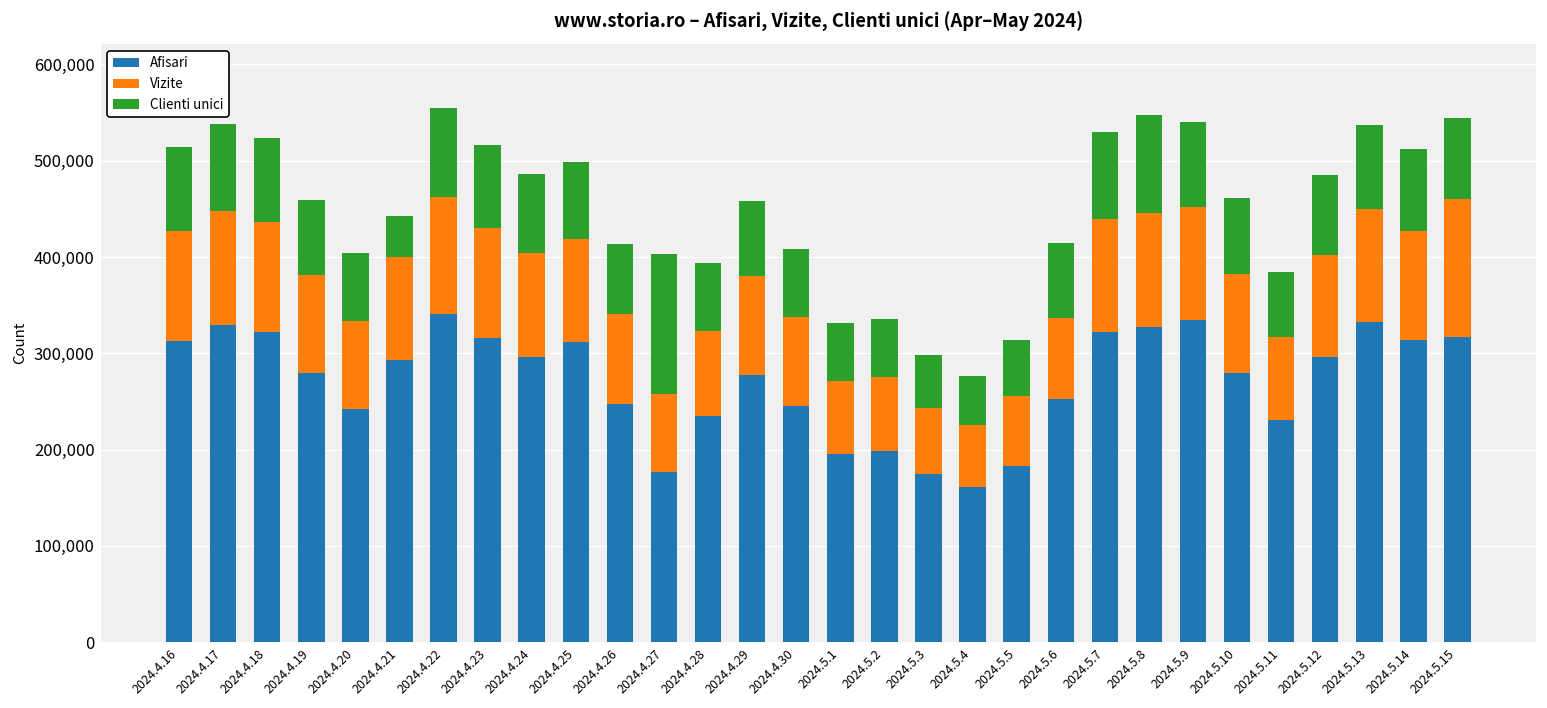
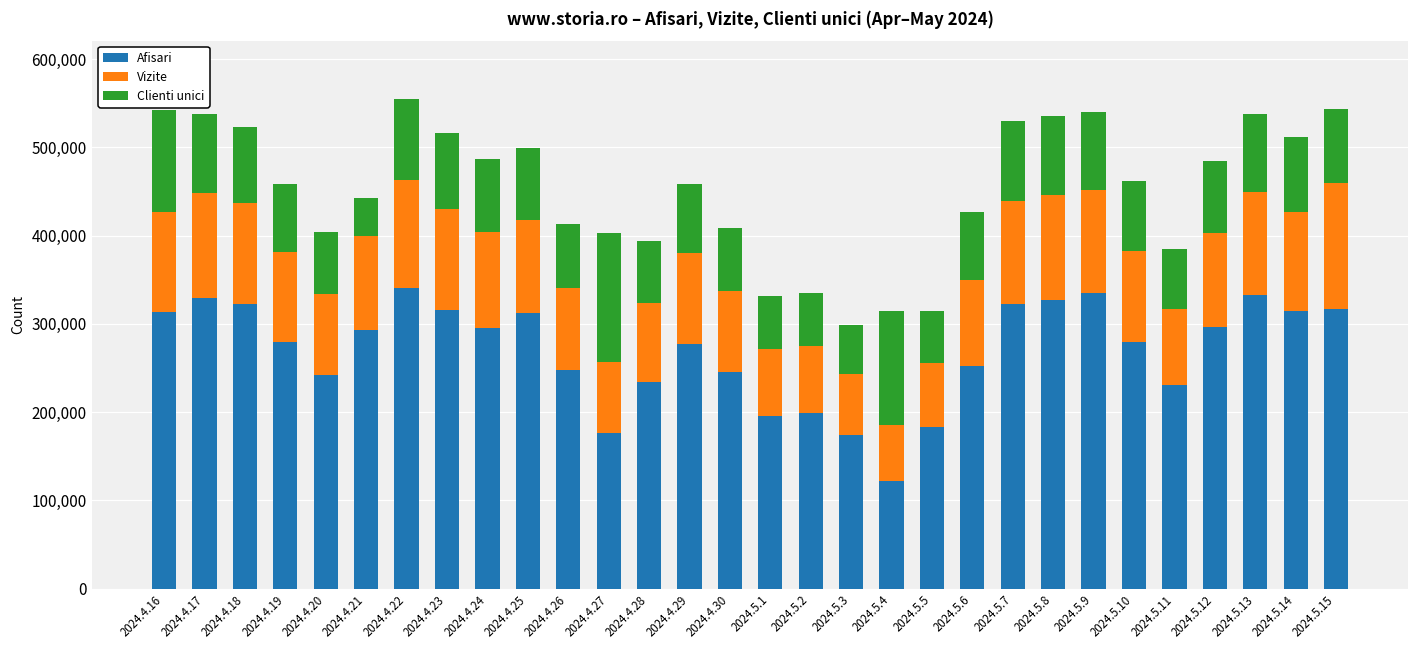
  {
    "Afisari": {
      "2024.4.16": "310,000",
      "2024.4.17": "330,000",
      "2024.4.18": "320,000",
      "2024.4.19": "280,000",
      "2024.4.20": "240,000",
      "2024.4.21": "290,000",
      "2024.4.22": "340,000",
      "2024.4.23": "320,000",
      "2024.4.24": "300,000",
      "2024.4.25": "310,000",
      "2024.4.26": "250,000",
      "2024.4.27": "180,000",
      "2024.4.28": "230,000",
      "2024.4.29": "280,000",
      "2024.4.30": "250,000",
      "2024.5.1": "200,000",
      "2024.5.2": "200,000",
      "2024.5.3": "170,000",
-     "2024.5.4": "160,000",
+     "2024.5.4": "120,000",
      "2024.5.5": "180,000",
      "2024.5.6": "250,000",
      "2024.5.7": "320,000",
      "2024.5.8": "330,000",
      "2024.5.9": "340,000",
      "2024.5.10": "280,000",
      "2024.5.11": "230,000",
      "2024.5.12": "300,000",
      "2024.5.13": "330,000",
      "2024.5.14": "310,000",
      "2024.5.15": "320,000"
    },
    "Vizite": {
      "2024.4.16": "110,000",
      "2024.4.17": "120,000",
      "2024.4.18": "110,000",
      "2024.4.19": "100,000",
      "2024.4.20": "90,000",
      "2024.4.21": "110,000",
      "2024.4.22": "120,000",
      "2024.4.23": "110,000",
      "2024.4.24": "110,000",
      "2024.4.25": "110,000",
      "2024.4.26": "90,000",
      "2024.4.27": "80,000",
      "2024.4.28": "90,000",
      "2024.4.29": "100,000",
      "2024.4.30": "90,000",
      "2024.5.1": "80,000",
      "2024.5.2": "80,000",
      "2024.5.3": "70,000",
      "2024.5.4": "60,000",
      "2024.5.5": "70,000",
-     "2024.5.6": "80,000",
+     "2024.5.6": "100,000",
      "2024.5.7": "120,000",
      "2024.5.8": "120,000",
      "2024.5.9": "120,000",
      "2024.5.10": "100,000",
      "2024.5.11": "90,000",
      "2024.5.12": "110,000",
      "2024.5.13": "120,000",
      "2024.5.14": "110,000",
      "2024.5.15": "140,000"
    },
    "Clienti unici": {
-     "2024.4.16": "90,000",
+     "2024.4.16": "120,000",
      "2024.4.17": "90,000",
      "2024.4.18": "90,000",
      "2024.4.19": "80,000",
      "2024.4.20": "70,000",
      "2024.4.21": "40,000",
      "2024.4.22": "90,000",
      "2024.4.23": "90,000",
      "2024.4.24": "80,000",
      "2024.4.25": "80,000",
      "2024.4.26": "70,000",
      "2024.4.27": "150,000",
      "2024.4.28": "70,000",
      "2024.4.29": "80,000",
      "2024.4.30": "70,000",
      "2024.5.1": "60,000",
      "2024.5.2": "60,000",
      "2024.5.3": "60,000",
-     "2024.5.4": "50,000",
+     "2024.5.4": "130,000",
      "2024.5.5": "60,000",
      "2024.5.6": "80,000",
      "2024.5.7": "90,000",
-     "2024.5.8": "100,000",
+     "2024.5.8": "90,000",
      "2024.5.9": "90,000",
      "2024.5.10": "80,000",
      "2024.5.11": "70,000",
      "2024.5.12": "80,000",
      "2024.5.13": "90,000",
      "2024.5.14": "80,000",
      "2024.5.15": "80,000"
    }
  }
